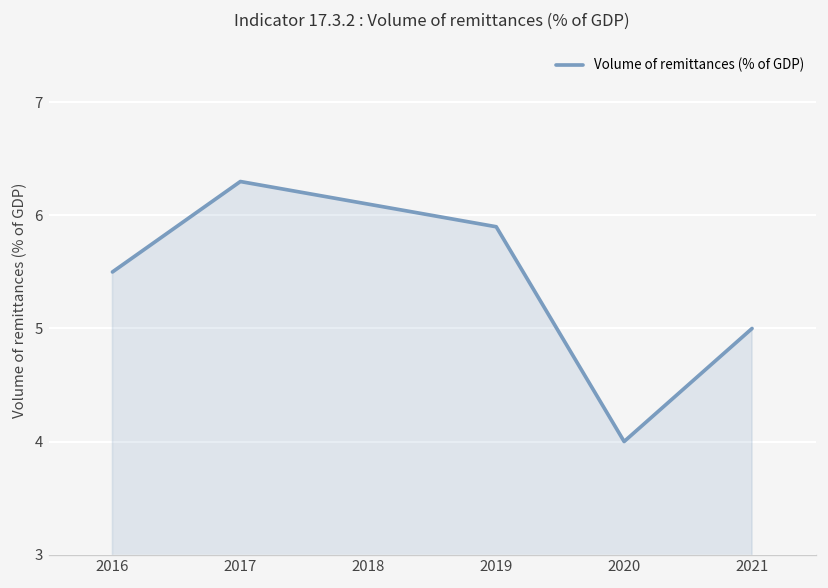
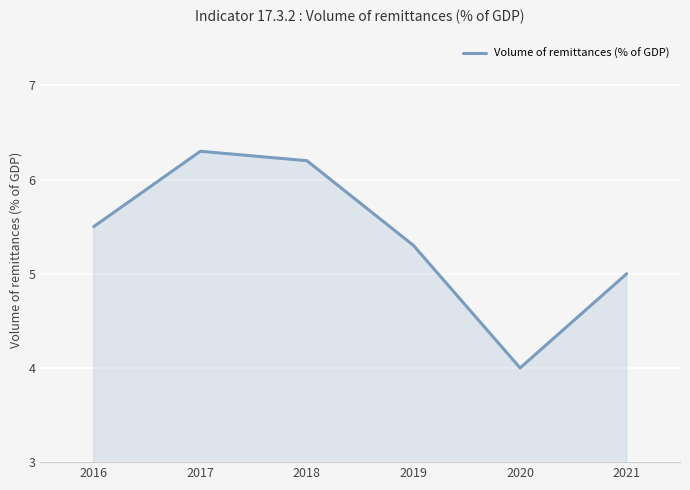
  {
    "2016": 5.5,
    "2017": 6.3,
-   "2018": 6.1,
-   "2019": 5.9,
+   "2018": 6.2,
+   "2019": 5.3,
    "2020": 4.0,
    "2021": 5.0
  }
